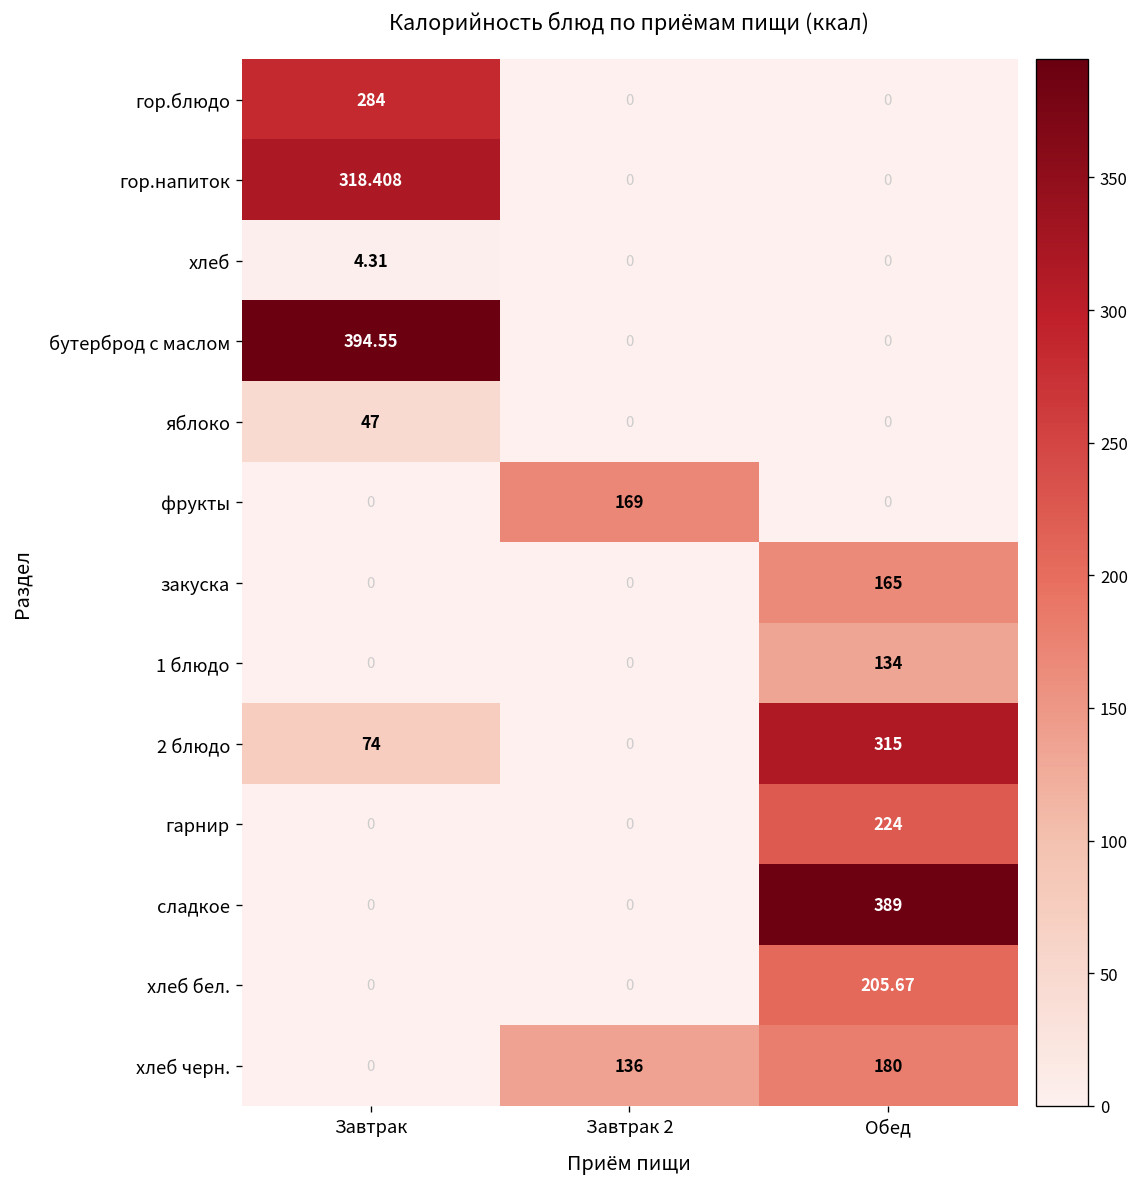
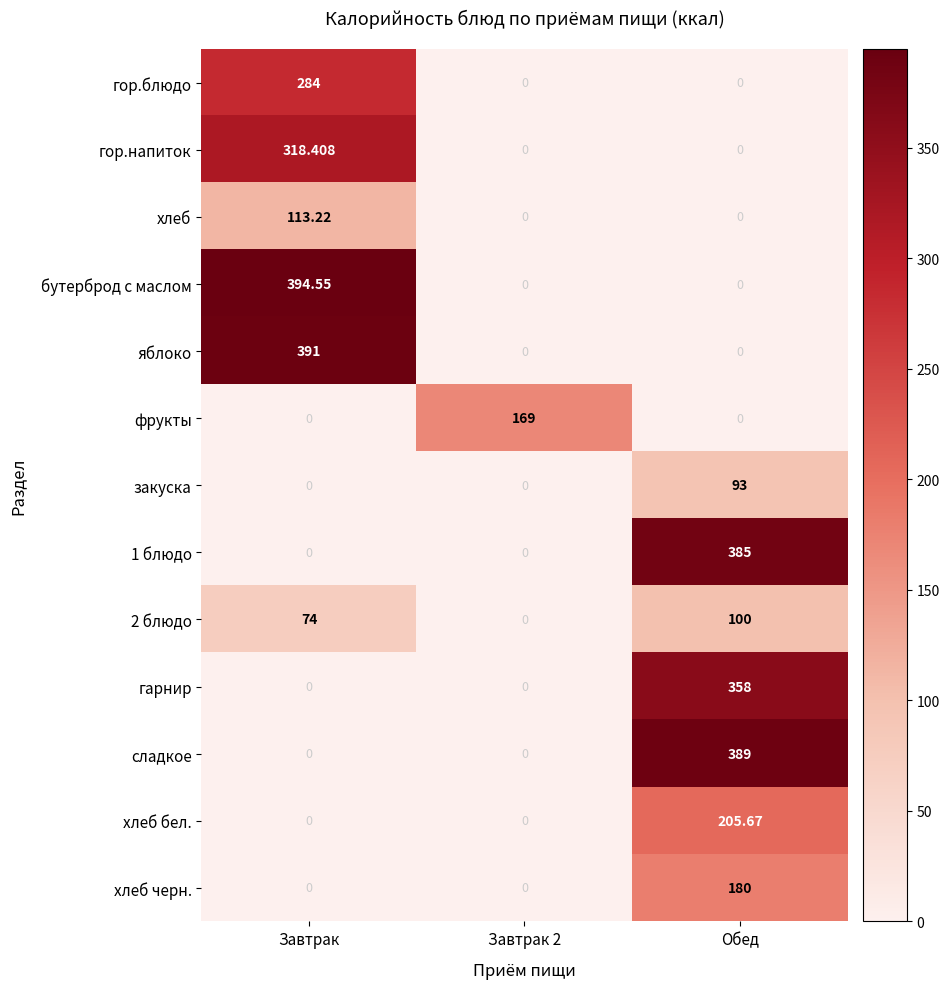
  {
    "гор.блюдо": {
      "Завтрак": 284,
      "Завтрак 2": 0,
      "Обед": 0
    },
    "гор.напиток": {
      "Завтрак": 318.408,
      "Завтрак 2": 0,
      "Обед": 0
    },
    "хлеб": {
-     "Завтрак": 4.31,
+     "Завтрак": 113.22,
      "Завтрак 2": 0,
      "Обед": 0
    },
    "бутерброд с маслом": {
      "Завтрак": 394.55,
      "Завтрак 2": 0,
      "Обед": 0
    },
    "яблоко": {
-     "Завтрак": 47,
+     "Завтрак": 391,
      "Завтрак 2": 0,
      "Обед": 0
    },
    "фрукты": {
      "Завтрак": 0,
      "Завтрак 2": 169,
      "Обед": 0
    },
    "закуска": {
      "Завтрак": 0,
      "Завтрак 2": 0,
-     "Обед": 165
+     "Обед": 93
    },
    "1 блюдо": {
      "Завтрак": 0,
      "Завтрак 2": 0,
-     "Обед": 134
+     "Обед": 385
    },
    "2 блюдо": {
      "Завтрак": 74,
      "Завтрак 2": 0,
-     "Обед": 315
+     "Обед": 100
    },
    "гарнир": {
      "Завтрак": 0,
      "Завтрак 2": 0,
-     "Обед": 224
+     "Обед": 358
    },
    "сладкое": {
      "Завтрак": 0,
      "Завтрак 2": 0,
      "Обед": 389
    },
    "хлеб бел.": {
      "Завтрак": 0,
      "Завтрак 2": 0,
      "Обед": 205.67
    },
    "хлеб черн.": {
      "Завтрак": 0,
-     "Завтрак 2": 136,
+     "Завтрак 2": 0,
      "Обед": 180
    }
  }
